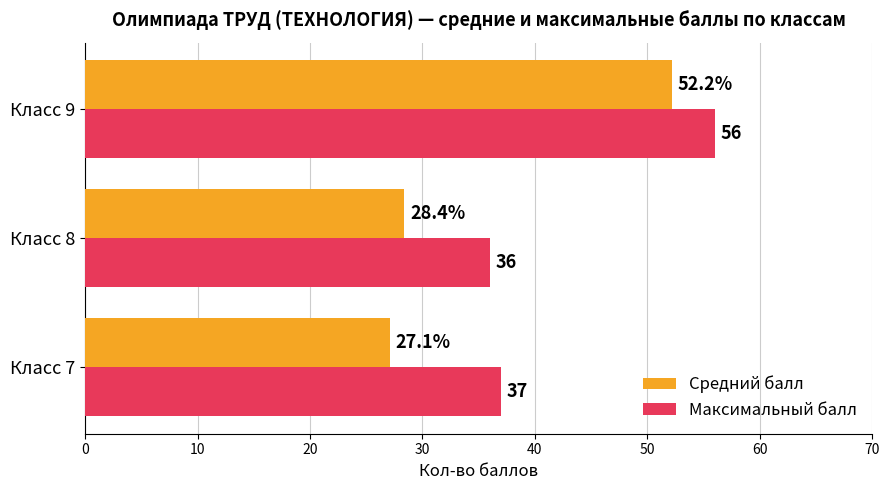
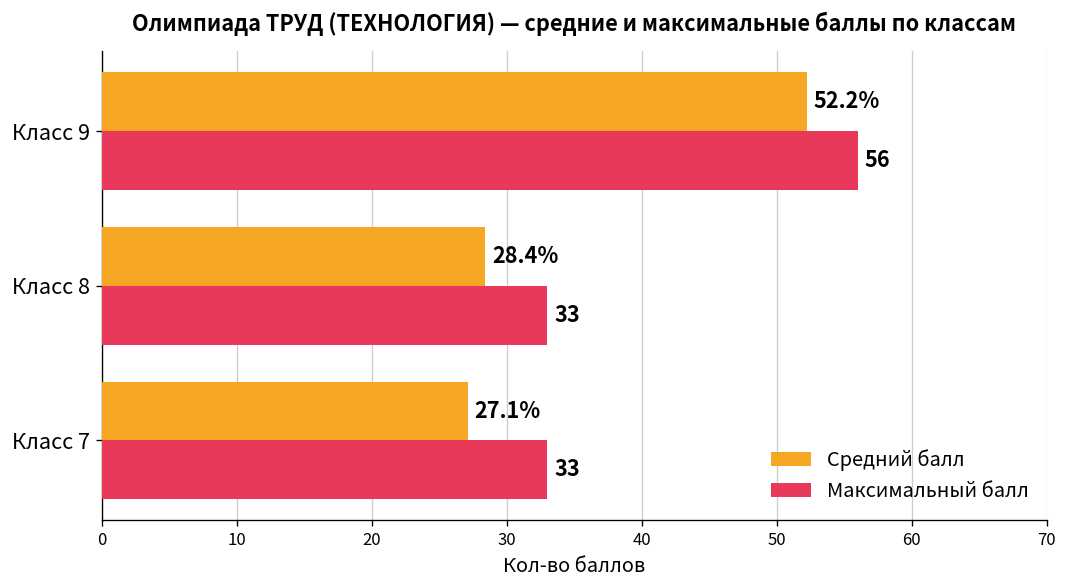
  {
    "Средний балл": {
      "Класс 9": "52.2%",
      "Класс 8": "28.4%",
      "Класс 7": "27.1%"
    },
    "Максимальный балл": {
      "Класс 9": "56",
-     "Класс 8": "36",
-     "Класс 7": "37"
+     "Класс 8": "33",
+     "Класс 7": "33"
    }
  }
